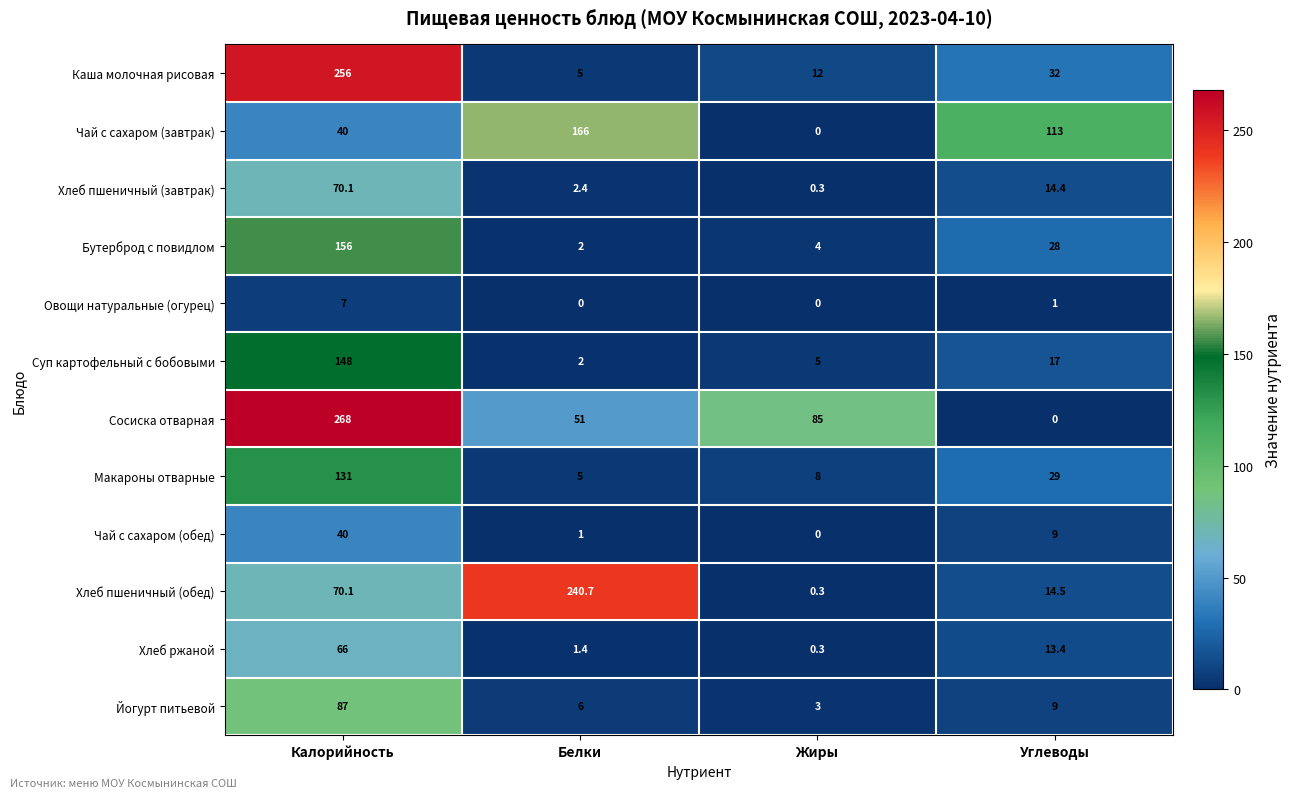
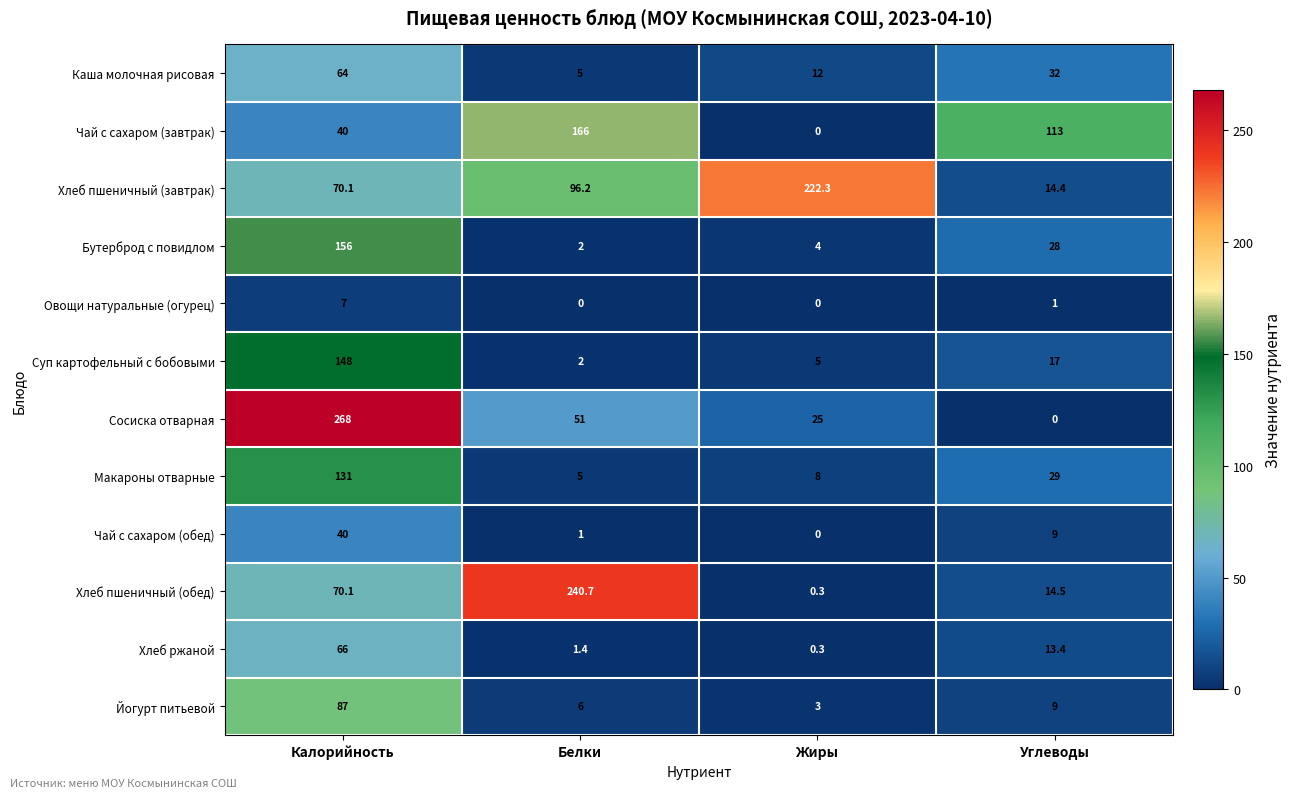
  {
    "Каша молочная рисовая": {
-     "Калорийность": 256,
+     "Калорийность": 64,
      "Белки": 5,
      "Жиры": 12,
      "Углеводы": 32
    },
    "Чай с сахаром (завтрак)": {
      "Калорийность": 40,
      "Белки": 166,
      "Жиры": 0,
      "Углеводы": 113
    },
    "Хлеб пшеничный (завтрак)": {
      "Калорийность": 70.1,
-     "Белки": 2.4,
-     "Жиры": 0.3,
+     "Белки": 96.2,
+     "Жиры": 222.3,
      "Углеводы": 14.4
    },
    "Бутерброд с повидлом": {
      "Калорийность": 156,
      "Белки": 2,
      "Жиры": 4,
      "Углеводы": 28
    },
    "Овощи натуральные (огурец)": {
      "Калорийность": 7,
      "Белки": 0,
      "Жиры": 0,
      "Углеводы": 1
    },
    "Суп картофельный с бобовыми": {
      "Калорийность": 148,
      "Белки": 2,
      "Жиры": 5,
      "Углеводы": 17
    },
    "Сосиска отварная": {
      "Калорийность": 268,
      "Белки": 51,
-     "Жиры": 85,
+     "Жиры": 25,
      "Углеводы": 0
    },
    "Макароны отварные": {
      "Калорийность": 131,
      "Белки": 5,
      "Жиры": 8,
      "Углеводы": 29
    },
    "Чай с сахаром (обед)": {
      "Калорийность": 40,
      "Белки": 1,
      "Жиры": 0,
      "Углеводы": 9
    },
    "Хлеб пшеничный (обед)": {
      "Калорийность": 70.1,
      "Белки": 240.7,
      "Жиры": 0.3,
      "Углеводы": 14.5
    },
    "Хлеб ржаной": {
      "Калорийность": 66,
      "Белки": 1.4,
      "Жиры": 0.3,
      "Углеводы": 13.4
    },
    "Йогурт питьевой": {
      "Калорийность": 87,
      "Белки": 6,
      "Жиры": 3,
      "Углеводы": 9
    }
  }
